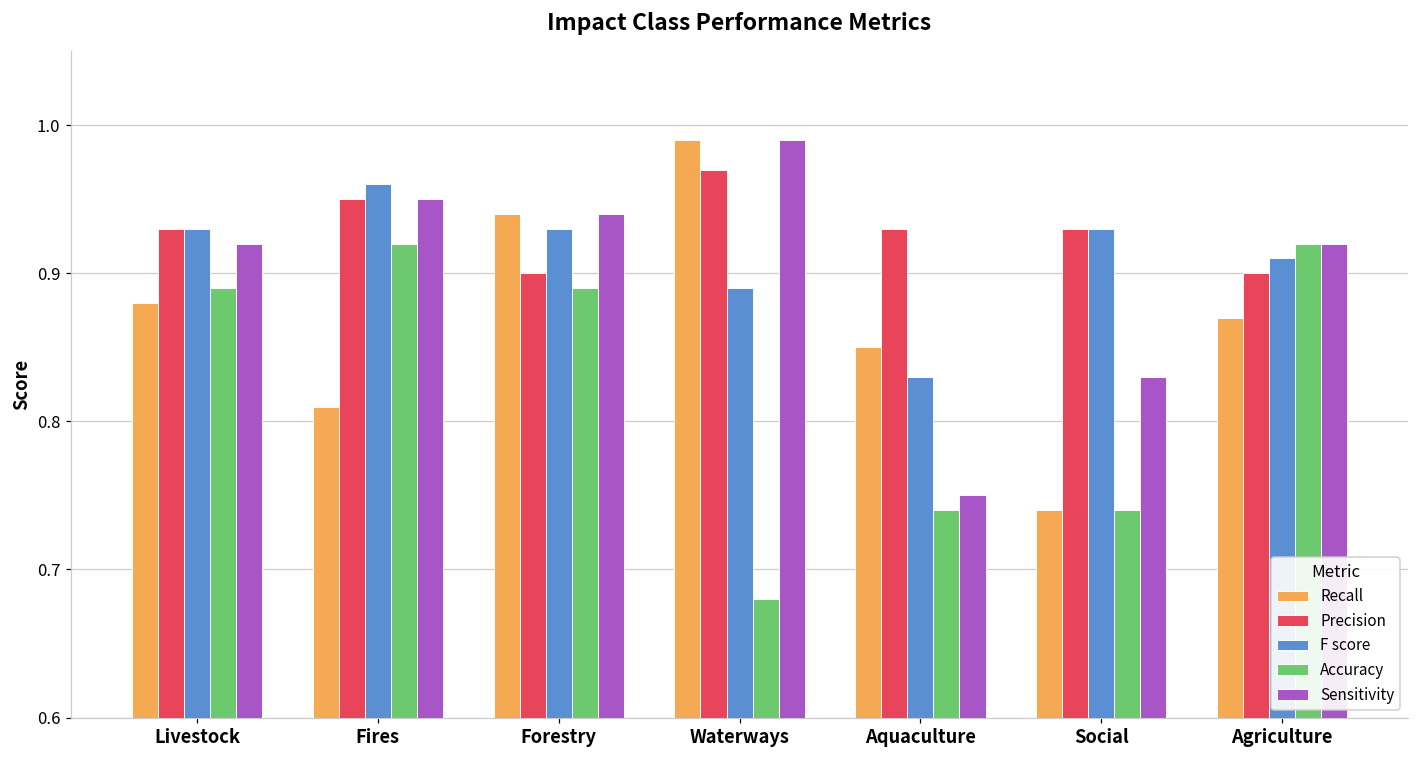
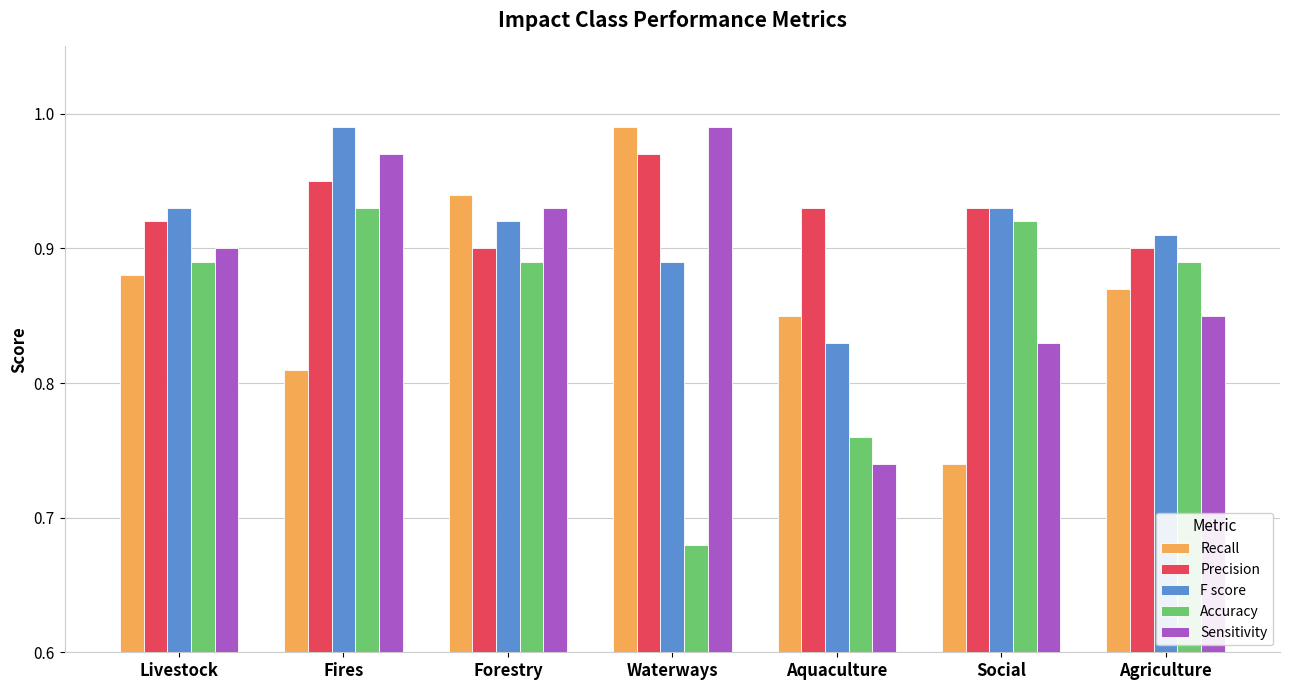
  {
    "Recall": {
      "Livestock": 0.88,
      "Fires": 0.81,
      "Forestry": 0.94,
      "Waterways": 0.99,
      "Aquaculture": 0.85,
      "Social": 0.74,
      "Agriculture": 0.87
    },
    "Precision": {
-     "Livestock": 0.93,
+     "Livestock": 0.92,
      "Fires": 0.95,
      "Forestry": 0.90,
      "Waterways": 0.97,
      "Aquaculture": 0.93,
      "Social": 0.93,
      "Agriculture": 0.90
    },
    "F score": {
      "Livestock": 0.93,
-     "Fires": 0.96,
-     "Forestry": 0.93,
+     "Fires": 0.99,
+     "Forestry": 0.92,
      "Waterways": 0.89,
      "Aquaculture": 0.83,
      "Social": 0.93,
      "Agriculture": 0.91
    },
    "Accuracy": {
      "Livestock": 0.89,
-     "Fires": 0.92,
+     "Fires": 0.93,
      "Forestry": 0.89,
      "Waterways": 0.68,
-     "Aquaculture": 0.74,
-     "Social": 0.74,
-     "Agriculture": 0.92
+     "Aquaculture": 0.76,
+     "Social": 0.92,
+     "Agriculture": 0.89
    },
    "Sensitivity": {
-     "Livestock": 0.92,
-     "Fires": 0.95,
-     "Forestry": 0.94,
+     "Livestock": 0.90,
+     "Fires": 0.97,
+     "Forestry": 0.93,
      "Waterways": 0.99,
-     "Aquaculture": 0.75,
+     "Aquaculture": 0.74,
      "Social": 0.83,
-     "Agriculture": 0.92
+     "Agriculture": 0.85
    }
  }
